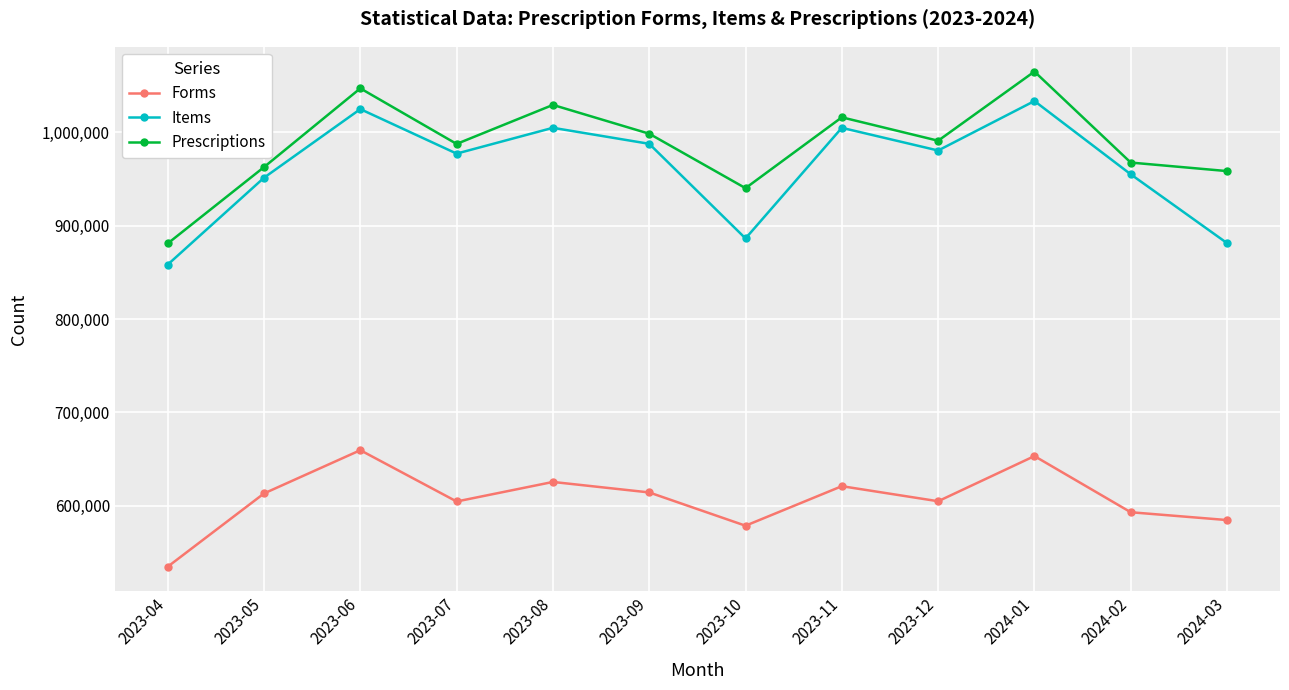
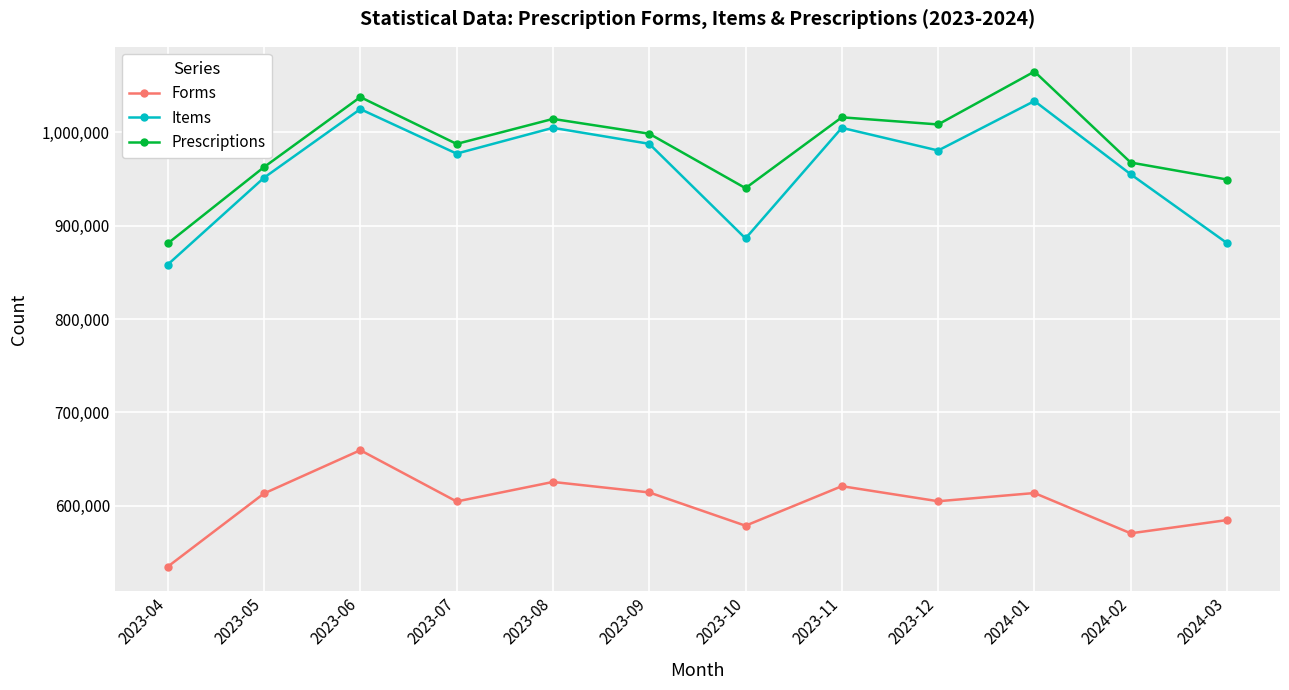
  {
    "Forms": {
      "2023-04": "530,000",
      "2023-05": "610,000",
      "2023-06": "660,000",
      "2023-07": "600,000",
      "2023-08": "630,000",
      "2023-09": "610,000",
      "2023-10": "580,000",
      "2023-11": "620,000",
      "2023-12": "600,000",
-     "2024-01": "650,000",
-     "2024-02": "590,000",
+     "2024-01": "610,000",
+     "2024-02": "570,000",
      "2024-03": "580,000"
    },
    "Items": {
      "2023-04": "860,000",
      "2023-05": "950,000",
      "2023-06": "1,030,000",
      "2023-07": "980,000",
      "2023-08": "1,000,000",
      "2023-09": "990,000",
      "2023-10": "890,000",
      "2023-11": "1,000,000",
      "2023-12": "980,000",
      "2024-01": "1,030,000",
      "2024-02": "960,000",
      "2024-03": "880,000"
    },
    "Prescriptions": {
      "2023-04": "880,000",
      "2023-05": "960,000",
-     "2023-06": "1,050,000",
+     "2023-06": "1,040,000",
      "2023-07": "990,000",
-     "2023-08": "1,030,000",
+     "2023-08": "1,010,000",
      "2023-09": "1,000,000",
      "2023-10": "940,000",
      "2023-11": "1,020,000",
-     "2023-12": "990,000",
+     "2023-12": "1,010,000",
      "2024-01": "1,070,000",
      "2024-02": "970,000",
-     "2024-03": "960,000"
+     "2024-03": "950,000"
    }
  }
